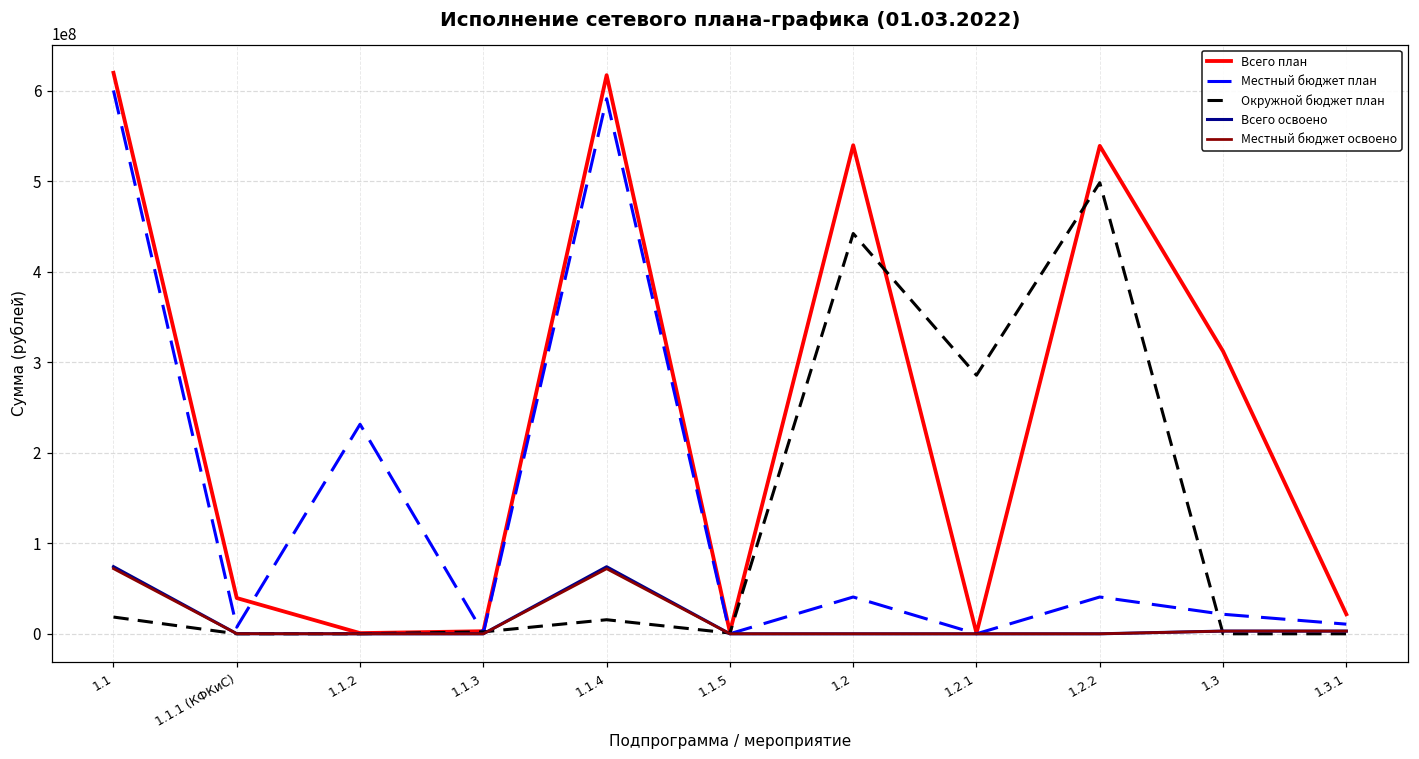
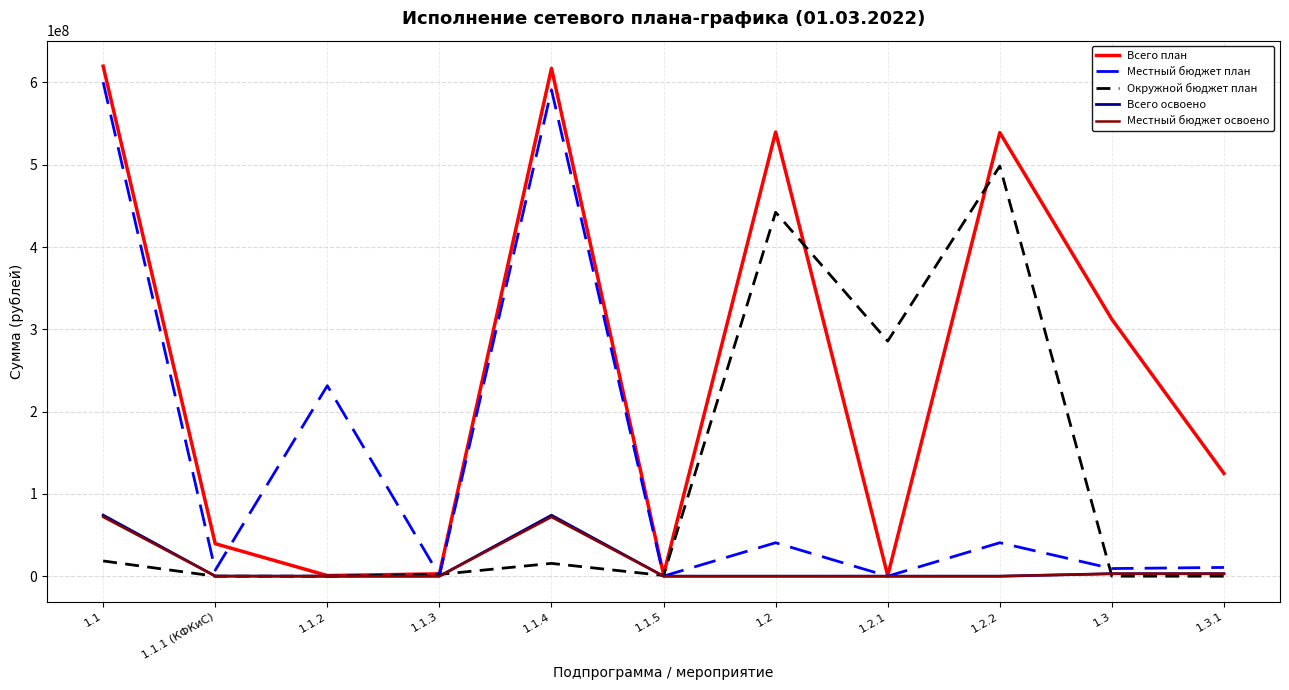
  {
    "Всего план": {
      "1.1": 620000000,
      "1.1.1 (КФКиС)": 40000000,
      "1.1.4": 620000000,
      "1.2": 540000000,
      "1.2.2": 540000000,
      "1.3": 310000000,
-     "1.3.1": 20000000
+     "1.3.1": 120000000
    },
    "Местный бюджет план": {
      "1.1": 600000000,
      "1.1.1 (КФКиС)": 10000000,
      "1.1.2": 230000000,
      "1.1.4": 590000000,
      "1.2": 40000000,
      "1.2.2": 40000000,
-     "1.3": 20000000,
+     "1.3": 10000000,
      "1.3.1": 10000000
    },
    "Окружной бюджет план": {
      "1.1": 20000000,
      "1.1.4": 20000000,
      "1.2": 440000000,
      "1.2.1": 290000000,
      "1.2.2": 500000000
    }
  }
